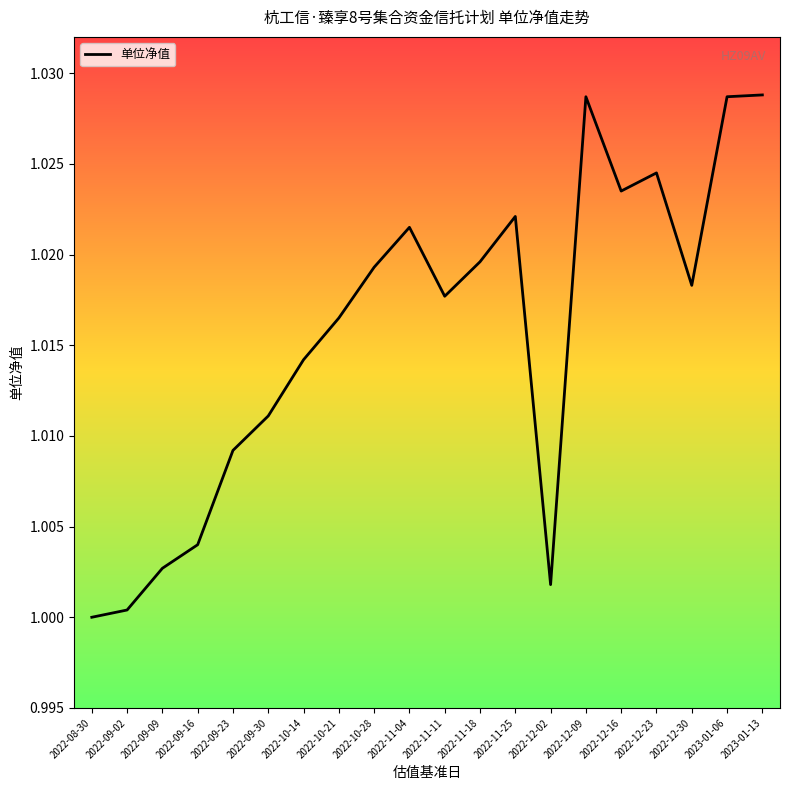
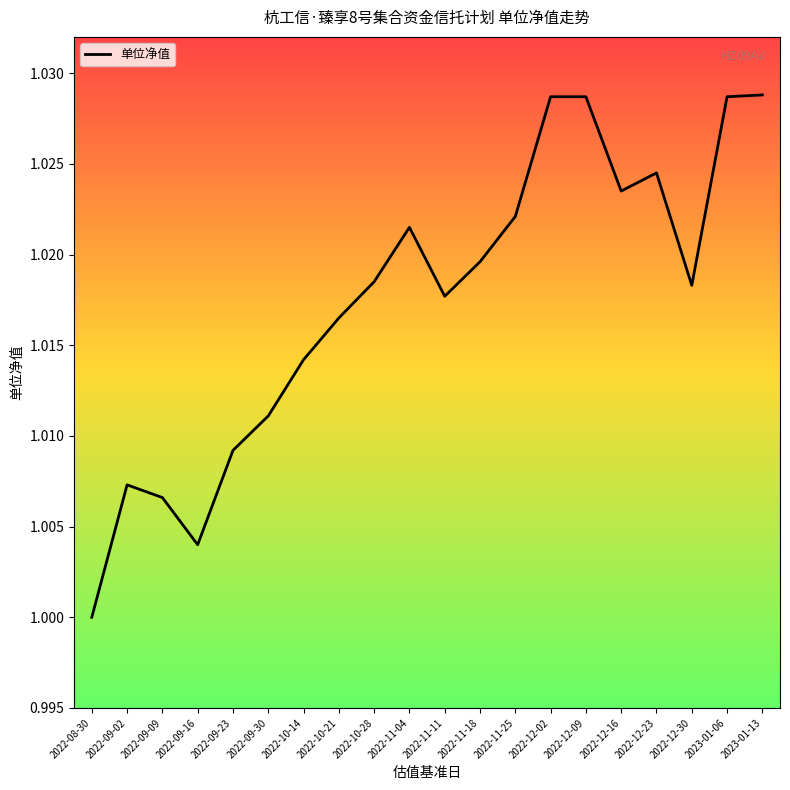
  {
    "2022-08-30": 1.0000,
-   "2022-09-02": 1.0004,
-   "2022-09-09": 1.0027,
+   "2022-09-02": 1.0073,
+   "2022-09-09": 1.0066,
    "2022-09-16": 1.0040,
    "2022-09-23": 1.0092,
    "2022-09-30": 1.0111,
    "2022-10-14": 1.0142,
    "2022-10-21": 1.0165,
-   "2022-10-28": 1.0193,
+   "2022-10-28": 1.0185,
    "2022-11-04": 1.0215,
    "2022-11-11": 1.0177,
    "2022-11-18": 1.0196,
    "2022-11-25": 1.0221,
-   "2022-12-02": 1.0018,
+   "2022-12-02": 1.0287,
    "2022-12-09": 1.0287,
    "2022-12-16": 1.0235,
    "2022-12-23": 1.0245,
    "2022-12-30": 1.0183,
    "2023-01-06": 1.0287,
    "2023-01-13": 1.0288
  }
